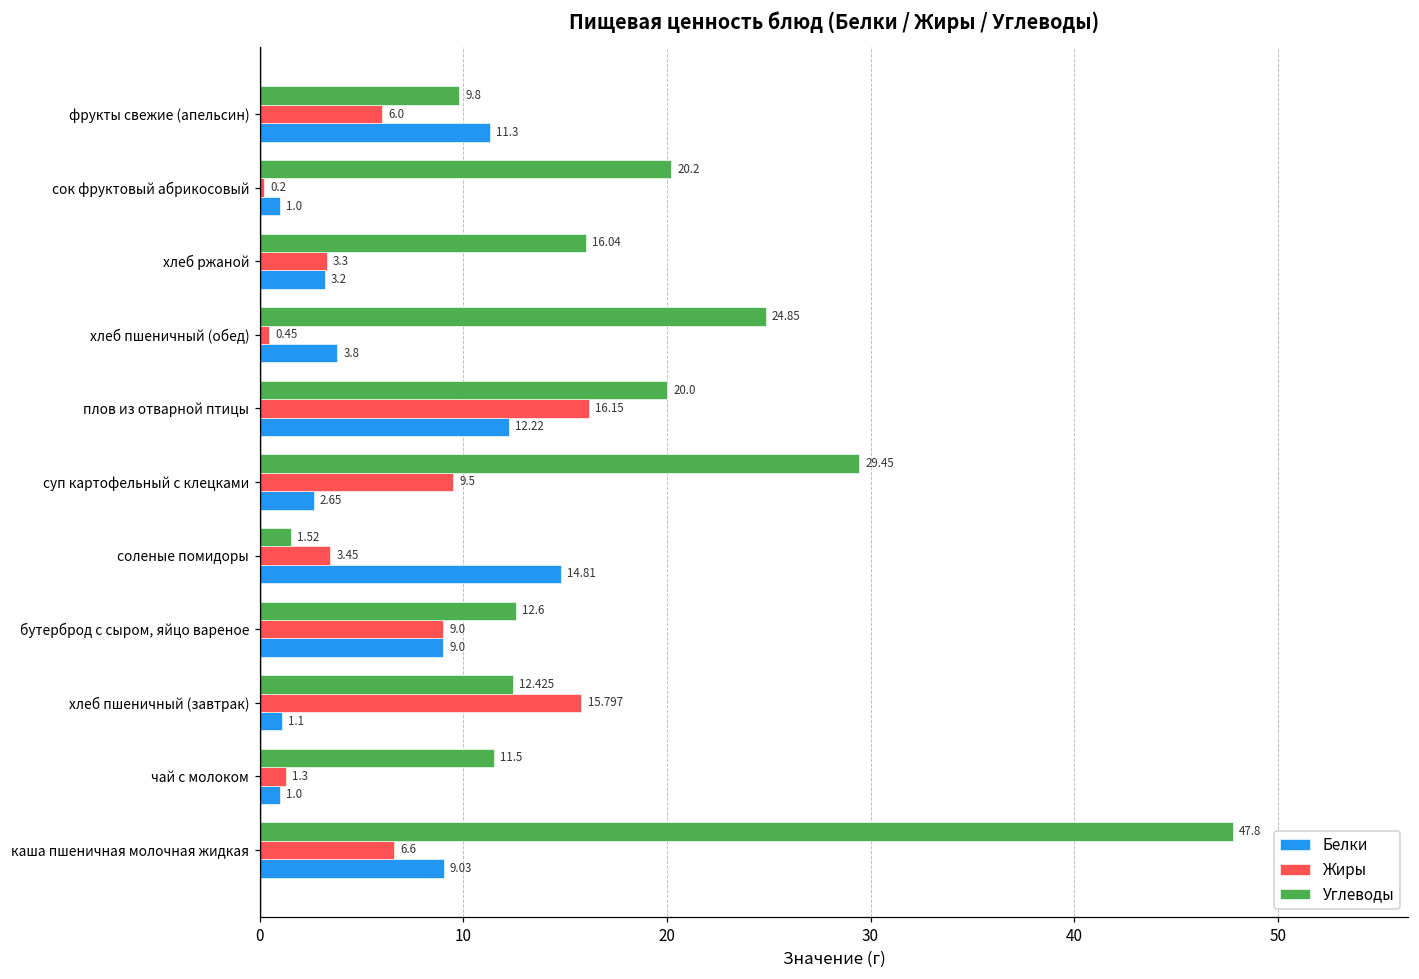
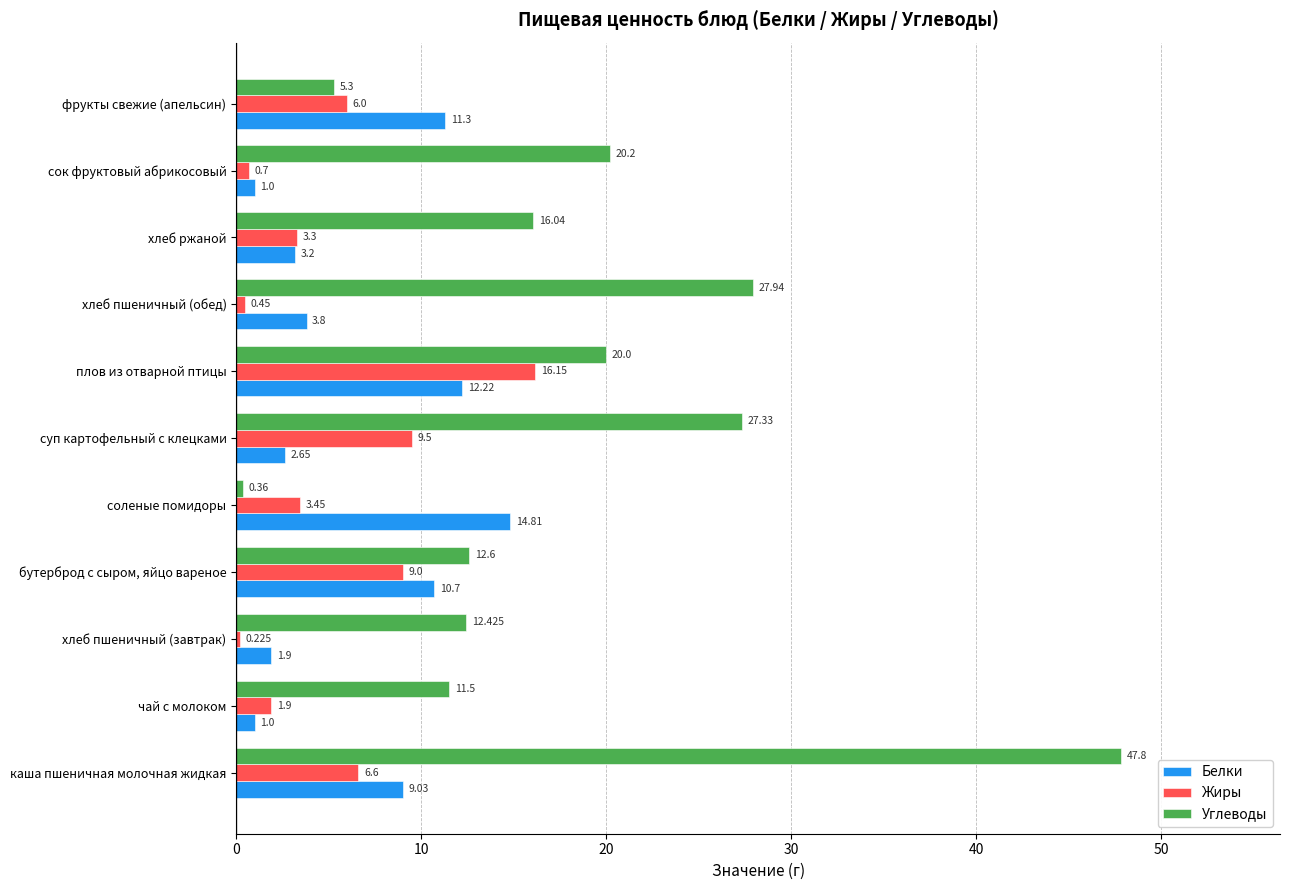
  {
    "Белки": {
      "фрукты свежие (апельсин)": 11.3,
      "сок фруктовый абрикосовый": 1.0,
      "хлеб ржаной": 3.2,
      "хлеб пшеничный (обед)": 3.8,
      "плов из отварной птицы": 12.22,
      "суп картофельный с клецками": 2.65,
      "соленые помидоры": 14.81,
-     "бутерброд с сыром, яйцо вареное": 9.0,
-     "хлеб пшеничный (завтрак)": 1.1,
+     "бутерброд с сыром, яйцо вареное": 10.7,
+     "хлеб пшеничный (завтрак)": 1.9,
      "чай с молоком": 1.0,
      "каша пшеничная молочная жидкая": 9.03
    },
    "Жиры": {
      "фрукты свежие (апельсин)": 6.0,
-     "сок фруктовый абрикосовый": 0.2,
+     "сок фруктовый абрикосовый": 0.7,
      "хлеб ржаной": 3.3,
      "хлеб пшеничный (обед)": 0.45,
      "плов из отварной птицы": 16.15,
      "суп картофельный с клецками": 9.5,
      "соленые помидоры": 3.45,
      "бутерброд с сыром, яйцо вареное": 9.0,
-     "хлеб пшеничный (завтрак)": 15.797,
-     "чай с молоком": 1.3,
+     "хлеб пшеничный (завтрак)": 0.225,
+     "чай с молоком": 1.9,
      "каша пшеничная молочная жидкая": 6.6
    },
    "Углеводы": {
-     "фрукты свежие (апельсин)": 9.8,
+     "фрукты свежие (апельсин)": 5.3,
      "сок фруктовый абрикосовый": 20.2,
      "хлеб ржаной": 16.04,
-     "хлеб пшеничный (обед)": 24.85,
+     "хлеб пшеничный (обед)": 27.94,
      "плов из отварной птицы": 20.0,
-     "суп картофельный с клецками": 29.45,
-     "соленые помидоры": 1.52,
+     "суп картофельный с клецками": 27.33,
+     "соленые помидоры": 0.36,
      "бутерброд с сыром, яйцо вареное": 12.6,
      "хлеб пшеничный (завтрак)": 12.425,
      "чай с молоком": 11.5,
      "каша пшеничная молочная жидкая": 47.8
    }
  }
